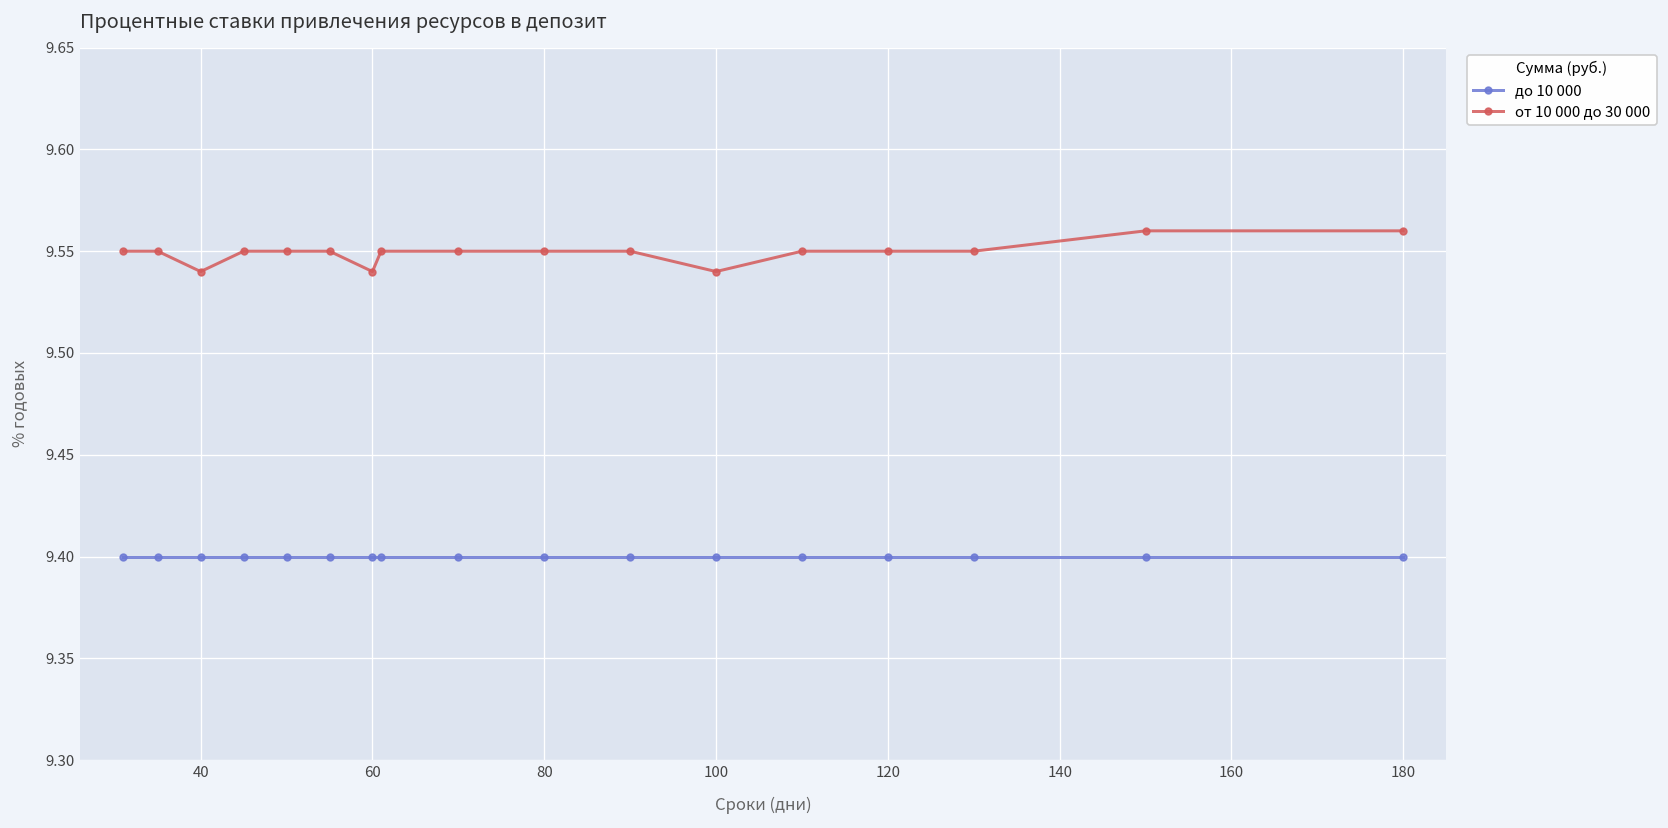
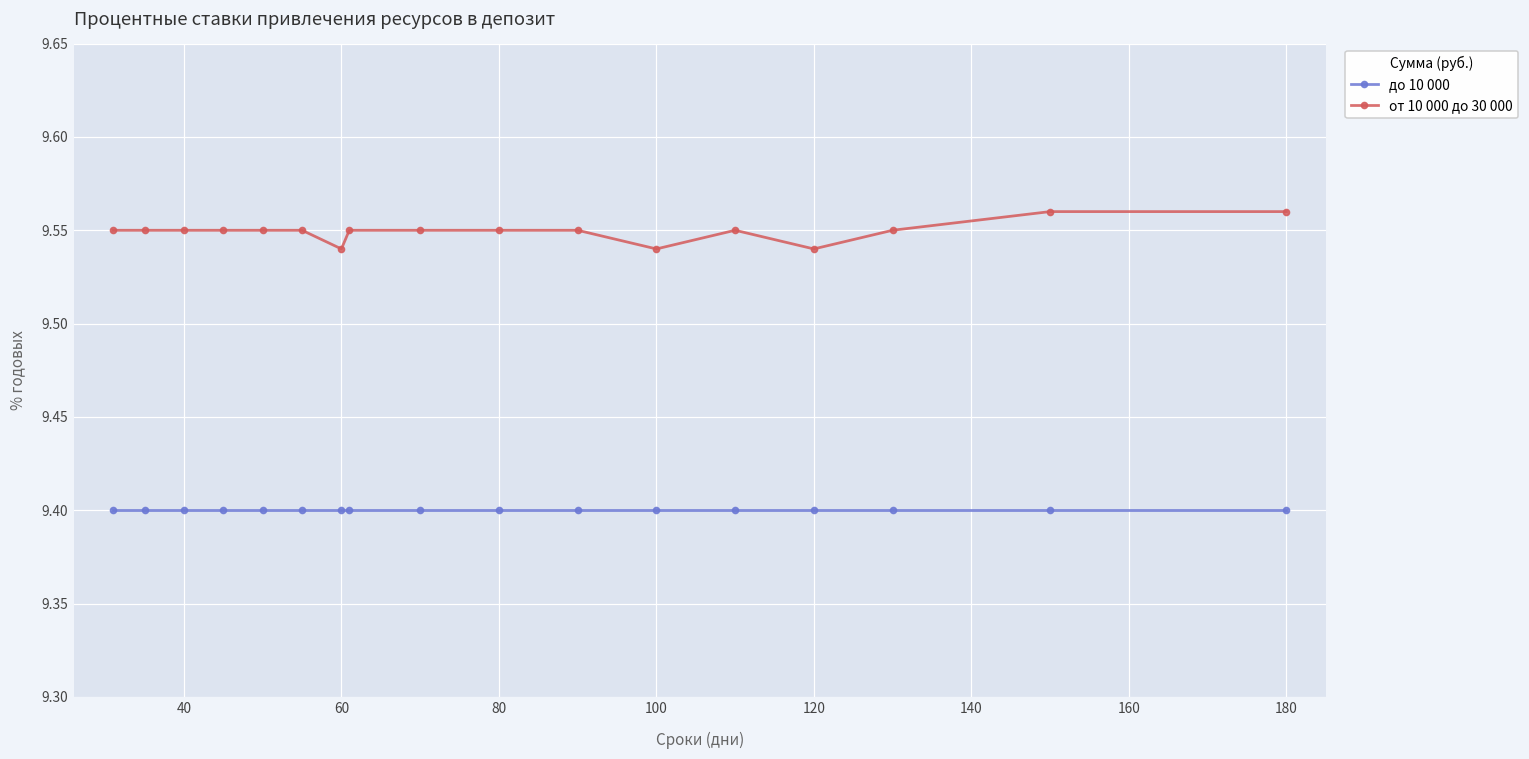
  {
    "до 10 000": {
      "40": 9.40,
      "60": 9.40,
      "80": 9.40,
      "100": 9.40,
      "120": 9.40,
      "180": 9.40
    },
    "от 10 000 до 30 000": {
-     "40": 9.54,
+     "40": 9.55,
      "60": 9.54,
      "80": 9.55,
      "100": 9.54,
-     "120": 9.55,
+     "120": 9.54,
      "180": 9.56
    }
  }
